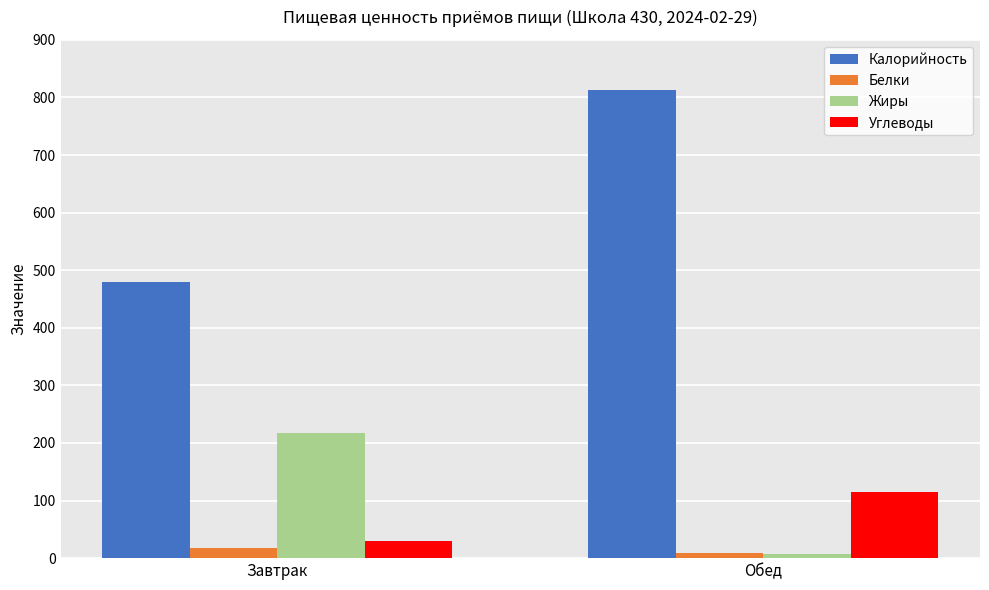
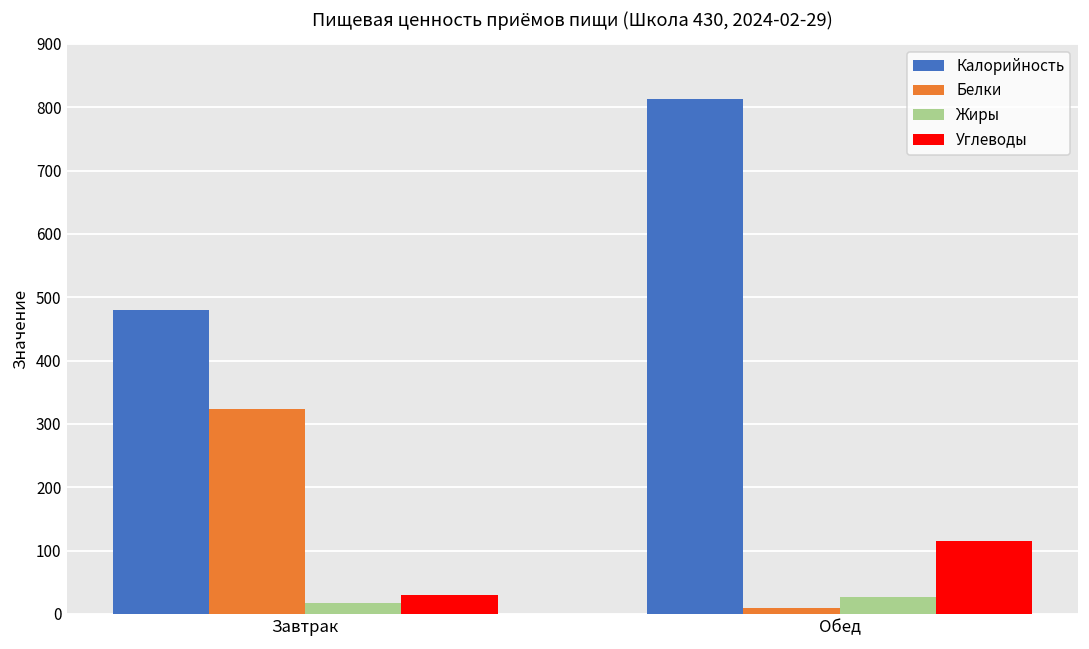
  {
    "Калорийность": {
      "Завтрак": 480,
      "Обед": 810
    },
    "Белки": {
-     "Завтрак": 20,
+     "Завтрак": 320,
      "Обед": 10
    },
    "Жиры": {
-     "Завтрак": 220,
-     "Обед": 10
+     "Завтрак": 20,
+     "Обед": 30
    },
    "Углеводы": {
      "Завтрак": 30,
      "Обед": 110
    }
  }
